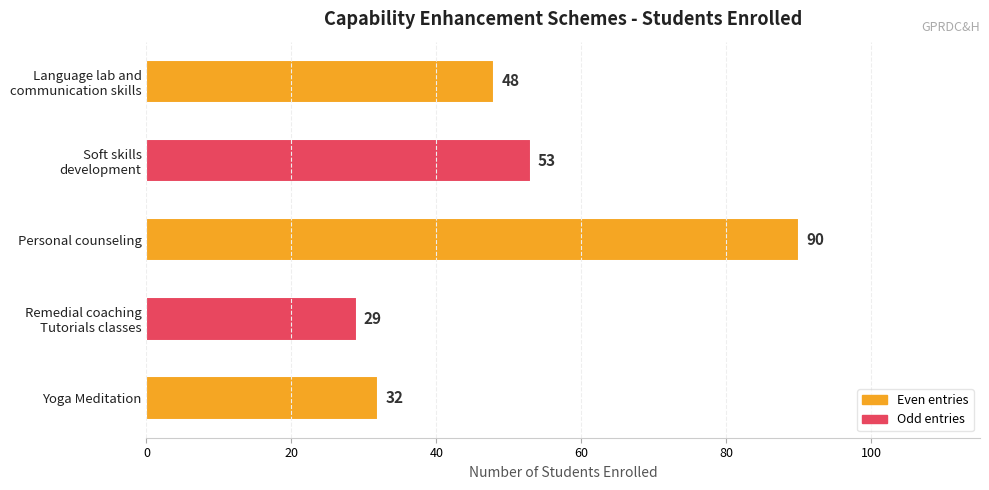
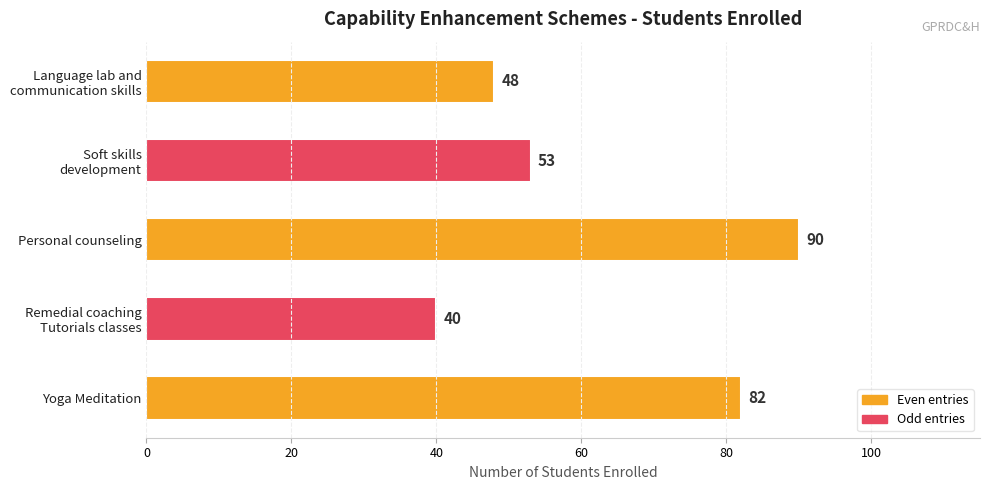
  {
    "Language lab and communication skills": 48,
    "Soft skills development": 53,
    "Personal counseling": 90,
-   "Remedial coaching Tutorials classes": 29,
-   "Yoga Meditation": 32
+   "Remedial coaching Tutorials classes": 40,
+   "Yoga Meditation": 82
  }
